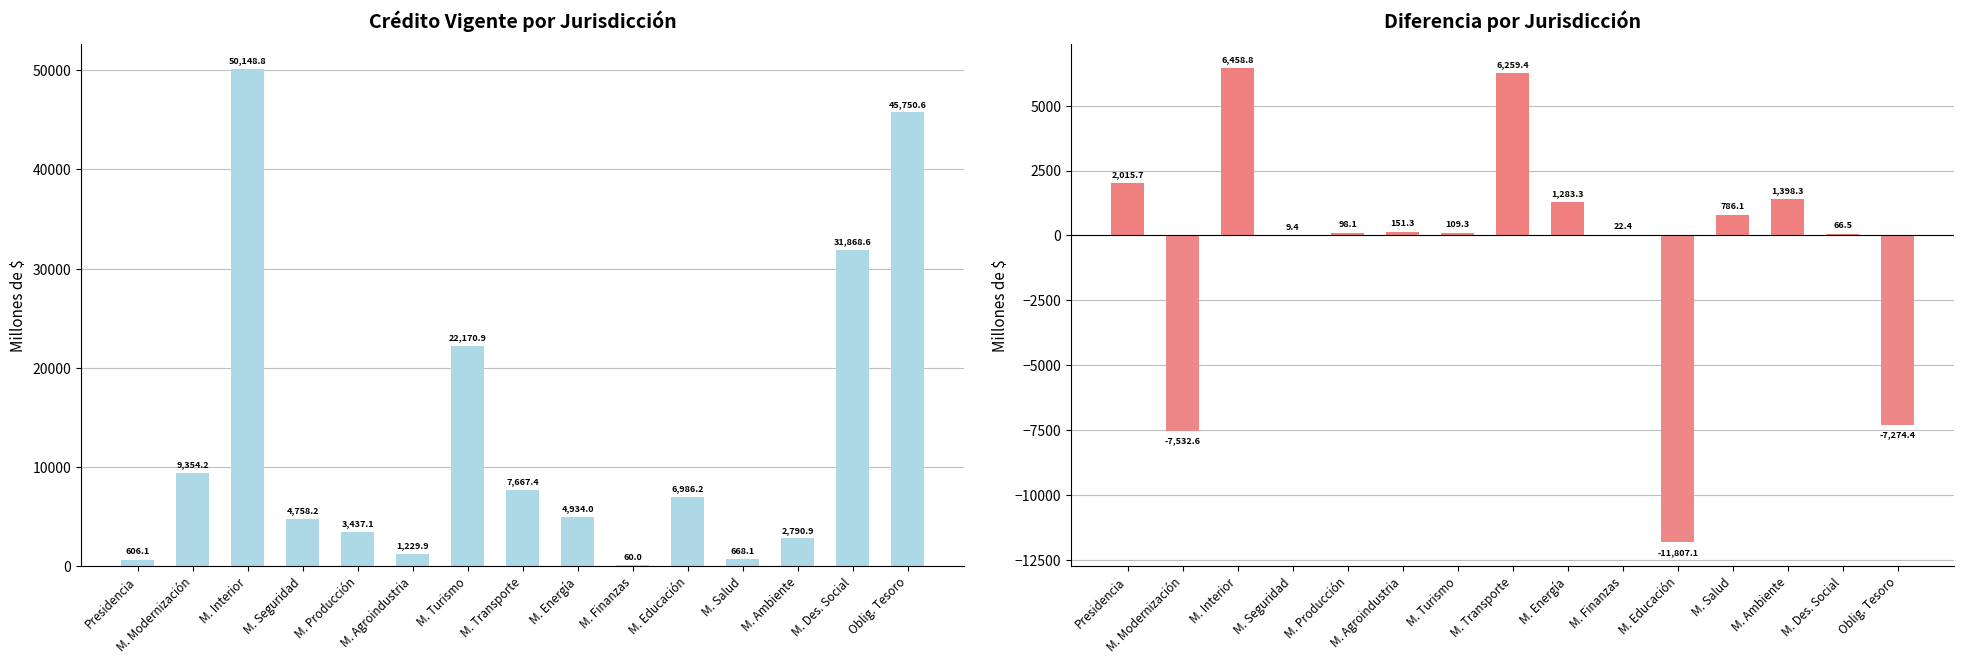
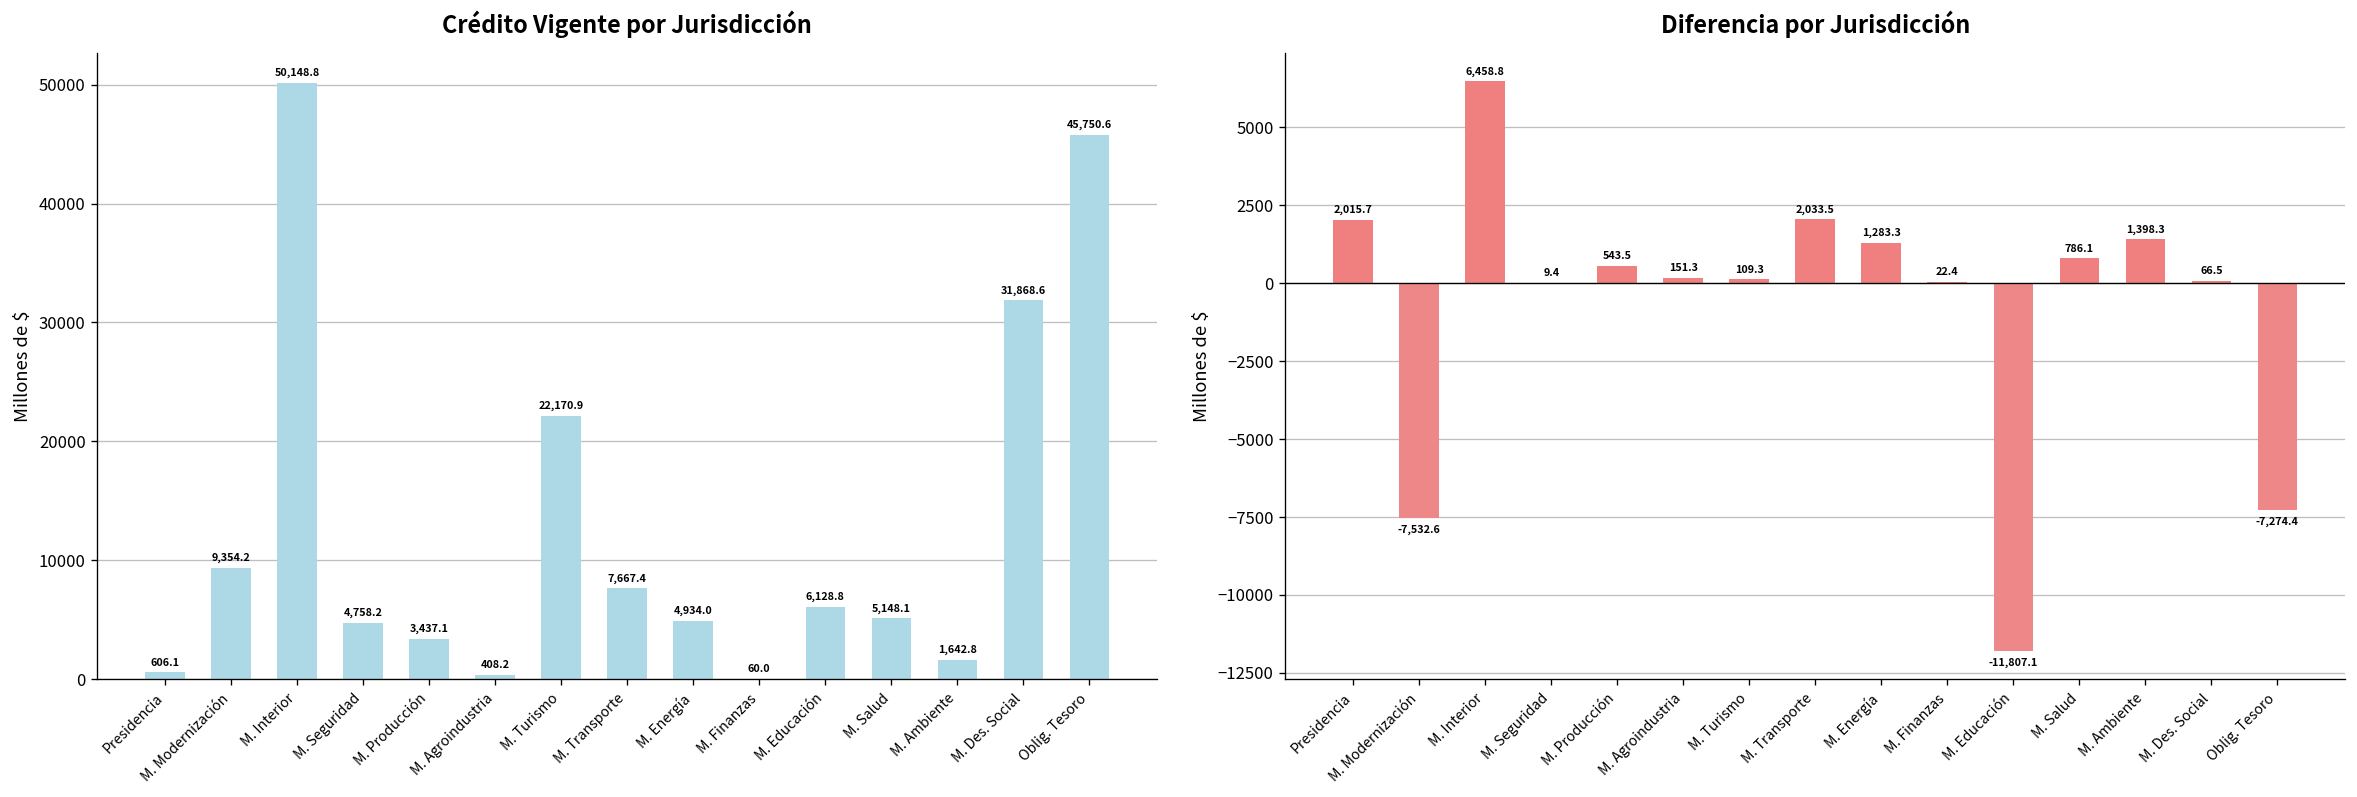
  {
    "Crédito Vigente por Jurisdicción": {
      "Presidencia": "606.1",
      "M. Modernización": "9,354.2",
      "M. Interior": "50,148.8",
      "M. Seguridad": "4,758.2",
      "M. Producción": "3,437.1",
-     "M. Agroindustria": "1,229.9",
+     "M. Agroindustria": "408.2",
      "M. Turismo": "22,170.9",
      "M. Transporte": "7,667.4",
      "M. Energía": "4,934.0",
      "M. Finanzas": "60.0",
-     "M. Educación": "6,986.2",
-     "M. Salud": "668.1",
-     "M. Ambiente": "2,790.9",
+     "M. Educación": "6,128.8",
+     "M. Salud": "5,148.1",
+     "M. Ambiente": "1,642.8",
      "M. Des. Social": "31,868.6",
      "Oblig. Tesoro": "45,750.6"
    },
    "Diferencia por Jurisdicción": {
      "Presidencia": "2,015.7",
      "M. Modernización": "-7,532.6",
      "M. Interior": "6,458.8",
      "M. Seguridad": "9.4",
-     "M. Producción": "98.1",
+     "M. Producción": "543.5",
      "M. Agroindustria": "151.3",
      "M. Turismo": "109.3",
-     "M. Transporte": "6,259.4",
+     "M. Transporte": "2,033.5",
      "M. Energía": "1,283.3",
      "M. Finanzas": "22.4",
      "M. Educación": "-11,807.1",
      "M. Salud": "786.1",
      "M. Ambiente": "1,398.3",
      "M. Des. Social": "66.5",
      "Oblig. Tesoro": "-7,274.4"
    }
  }
